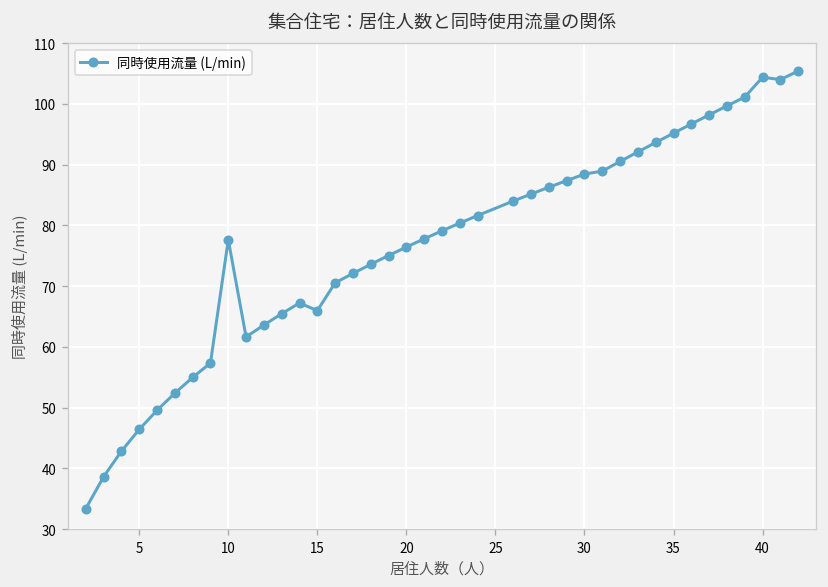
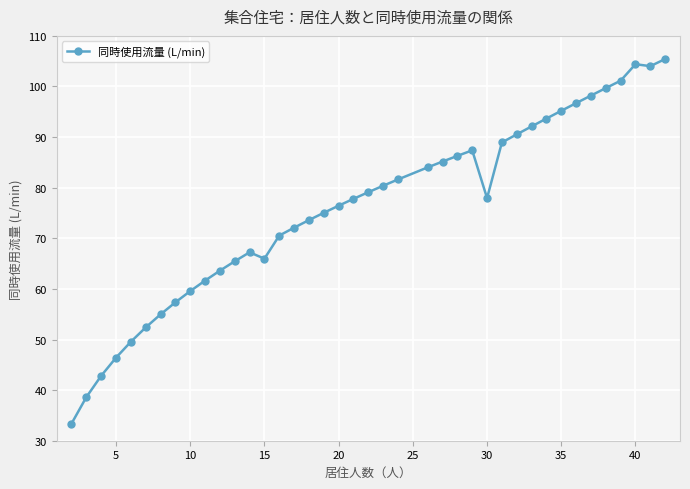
  {
    "5": 46,
-   "10": 78,
+   "10": 60,
    "15": 66,
    "20": 76,
-   "30": 88,
+   "30": 78,
    "35": 95,
    "40": 104
  }
